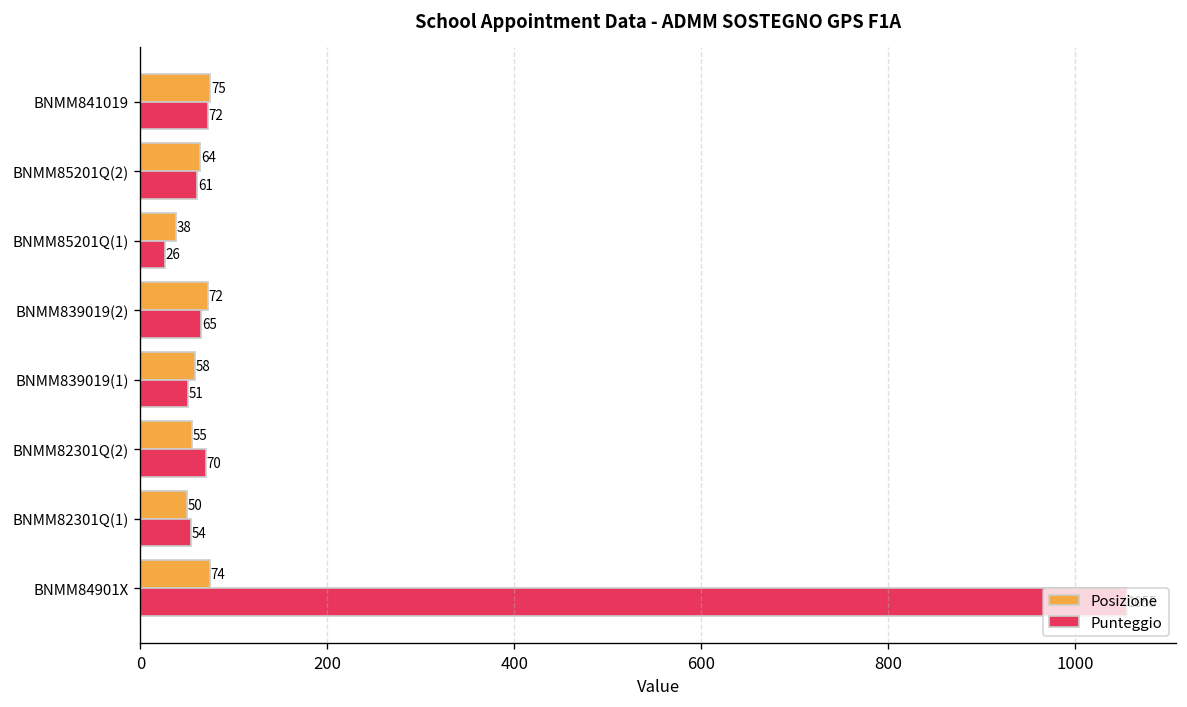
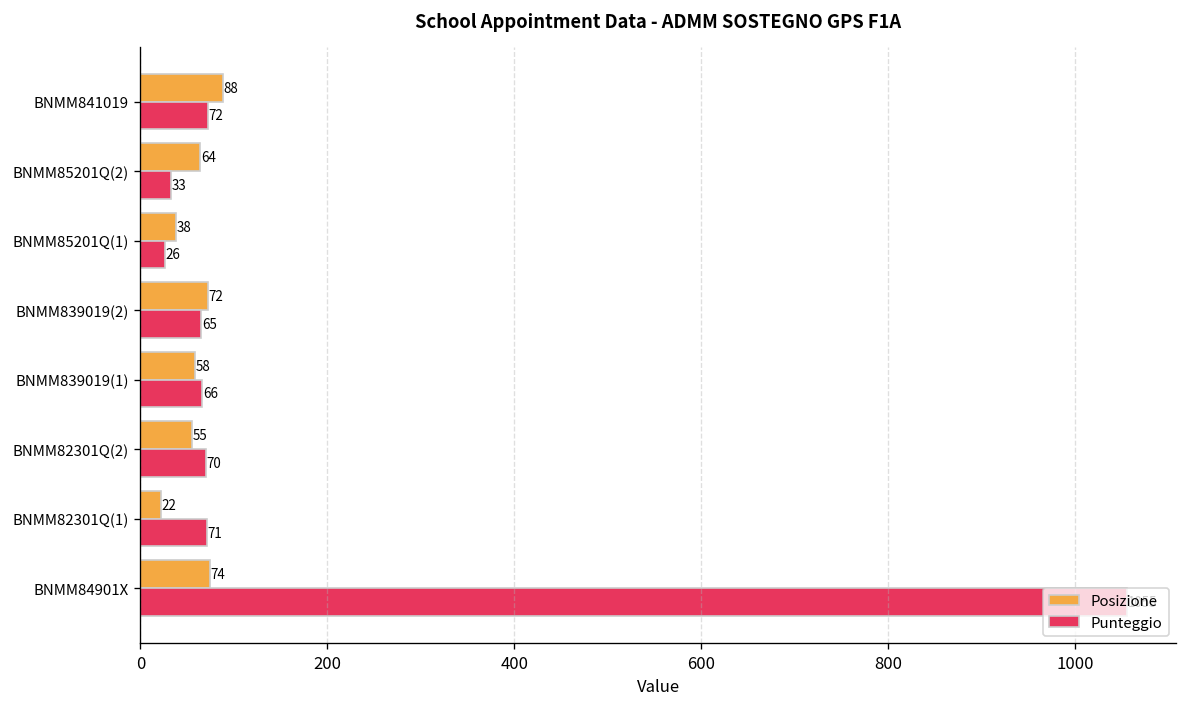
  {
    "Posizione": {
-     "BNMM841019": 75,
+     "BNMM841019": 88,
      "BNMM85201Q(2)": 64,
      "BNMM85201Q(1)": 38,
      "BNMM839019(2)": 72,
      "BNMM839019(1)": 58,
      "BNMM82301Q(2)": 55,
-     "BNMM82301Q(1)": 50,
+     "BNMM82301Q(1)": 22,
      "BNMM84901X": 74
    },
    "Punteggio": {
      "BNMM841019": 72,
-     "BNMM85201Q(2)": 61,
+     "BNMM85201Q(2)": 33,
      "BNMM85201Q(1)": 26,
      "BNMM839019(2)": 65,
-     "BNMM839019(1)": 51,
+     "BNMM839019(1)": 66,
      "BNMM82301Q(2)": 70,
-     "BNMM82301Q(1)": 54
+     "BNMM82301Q(1)": 71
    }
  }
